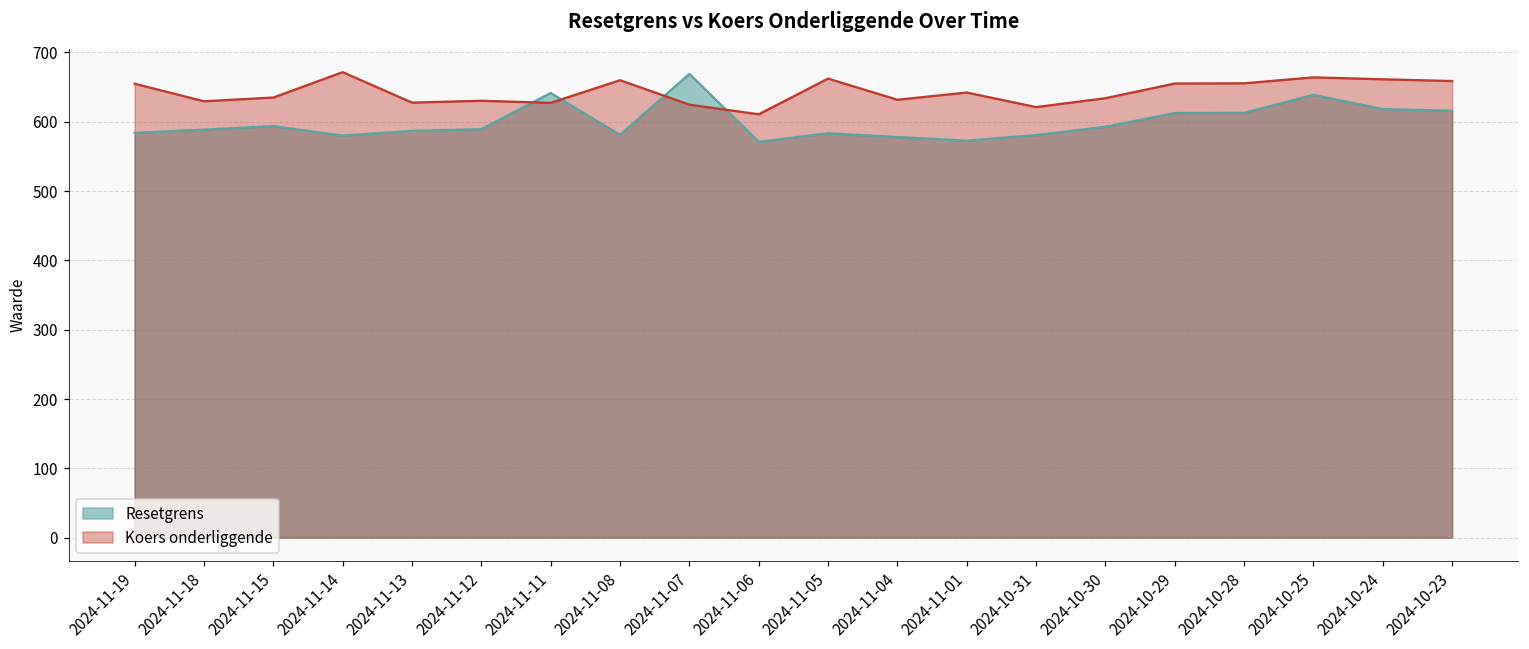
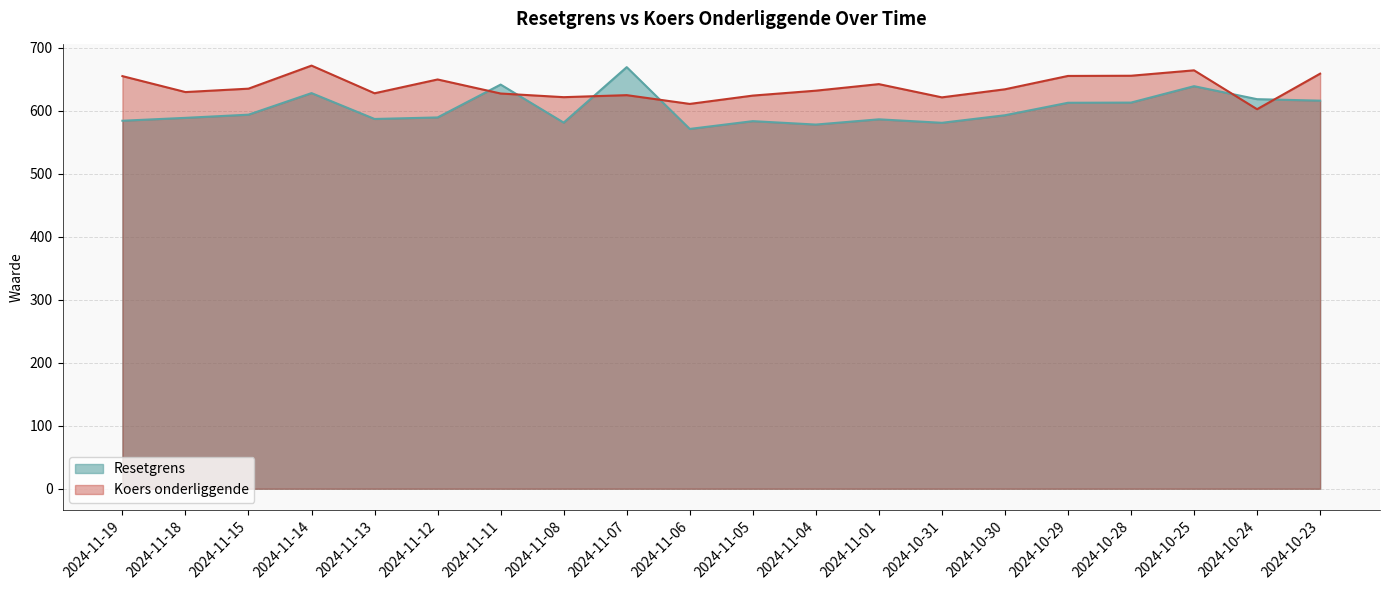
  {
    "Resetgrens": {
      "2024-11-19": 580,
      "2024-11-18": 590,
      "2024-11-15": 590,
-     "2024-11-14": 580,
+     "2024-11-14": 630,
      "2024-11-13": 590,
      "2024-11-12": 590,
      "2024-11-11": 640,
      "2024-11-08": 580,
      "2024-11-07": 670,
      "2024-11-06": 570,
      "2024-11-05": 580,
      "2024-11-04": 580,
-     "2024-11-01": 570,
+     "2024-11-01": 590,
      "2024-10-31": 580,
      "2024-10-30": 590,
      "2024-10-29": 610,
      "2024-10-28": 610,
      "2024-10-25": 640,
      "2024-10-24": 620,
      "2024-10-23": 620
    },
    "Koers onderliggende": {
      "2024-11-19": 650,
      "2024-11-18": 630,
      "2024-11-15": 640,
      "2024-11-14": 670,
      "2024-11-13": 630,
-     "2024-11-12": 630,
+     "2024-11-12": 650,
      "2024-11-11": 630,
-     "2024-11-08": 660,
+     "2024-11-08": 620,
      "2024-11-07": 620,
      "2024-11-06": 610,
-     "2024-11-05": 660,
+     "2024-11-05": 620,
      "2024-11-04": 630,
      "2024-11-01": 640,
      "2024-10-31": 620,
      "2024-10-30": 630,
      "2024-10-29": 660,
      "2024-10-28": 660,
      "2024-10-25": 660,
-     "2024-10-24": 660,
+     "2024-10-24": 600,
      "2024-10-23": 660
    }
  }
